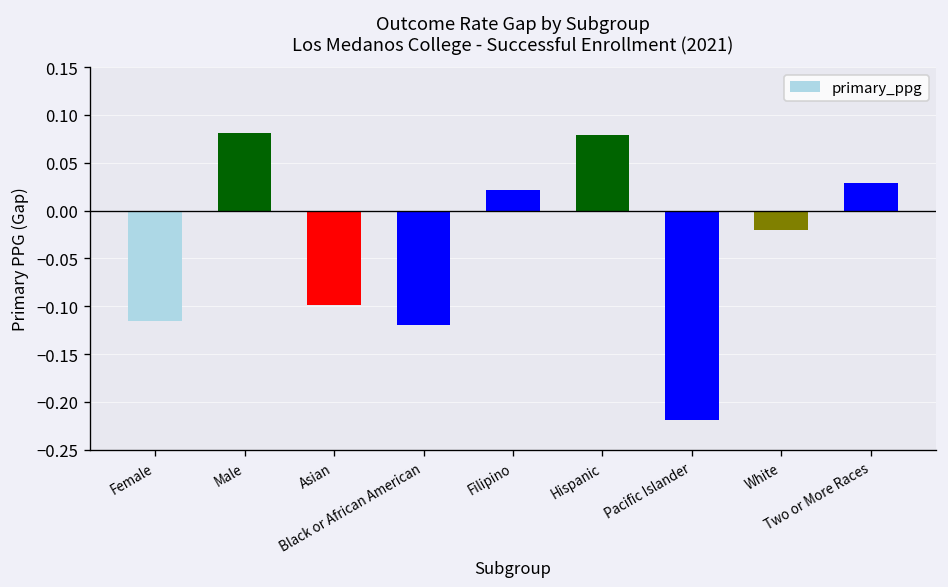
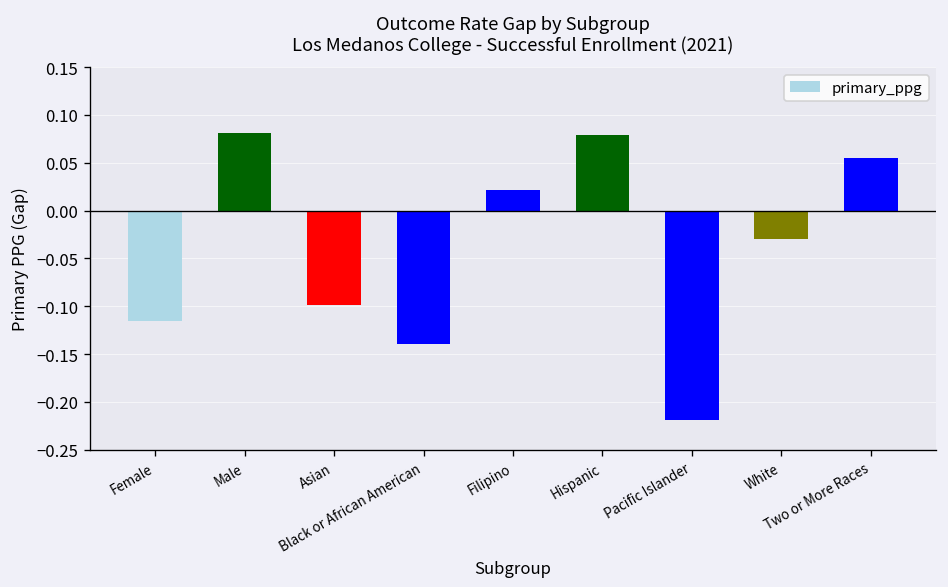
  {
    "Female": -0.12,
    "Male": 0.08,
    "Asian": -0.10,
-   "Black or African American": -0.12,
+   "Black or African American": -0.14,
    "Filipino": 0.02,
    "Hispanic": 0.08,
    "Pacific Islander": -0.22,
-   "White": -0.02,
-   "Two or More Races": 0.03
+   "White": -0.03,
+   "Two or More Races": 0.06
  }
